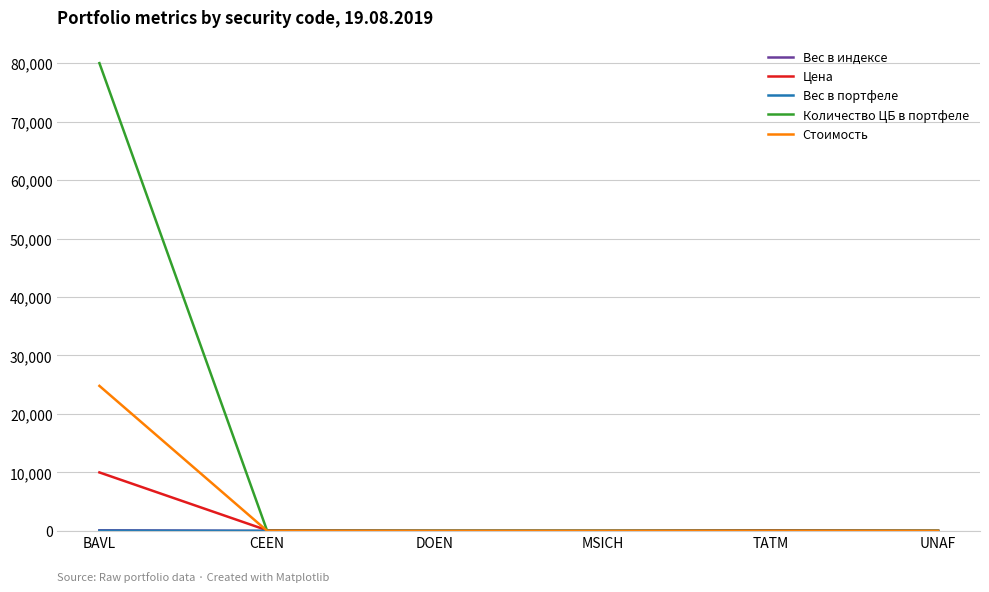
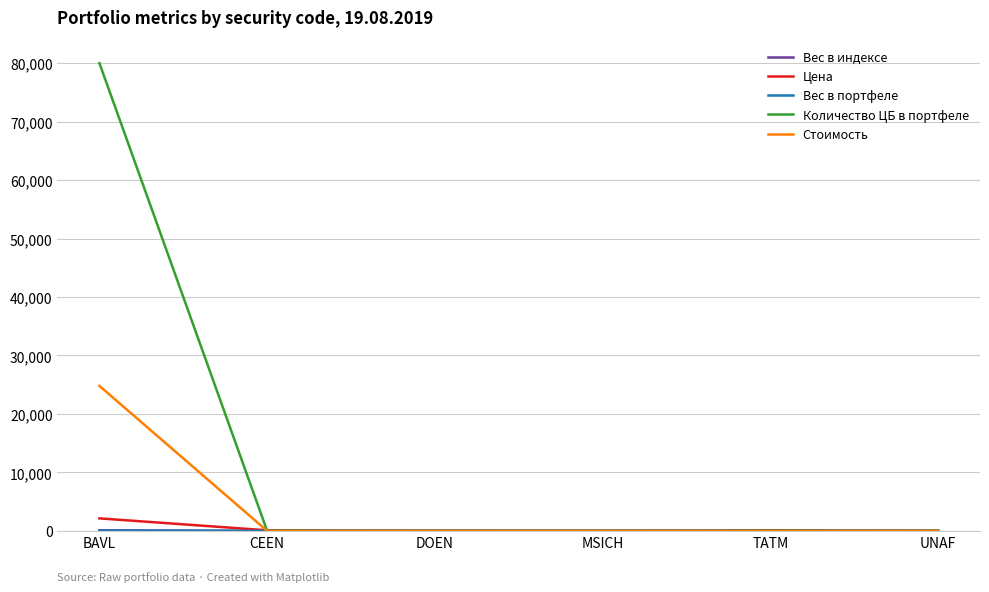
  {
    "Цена": {
-     "BAVL": "10,000"
+     "BAVL": "2,000"
    },
    "Количество ЦБ в портфеле": {
      "BAVL": "80,000"
    },
    "Стоимость": {
      "BAVL": "25,000"
    }
  }
